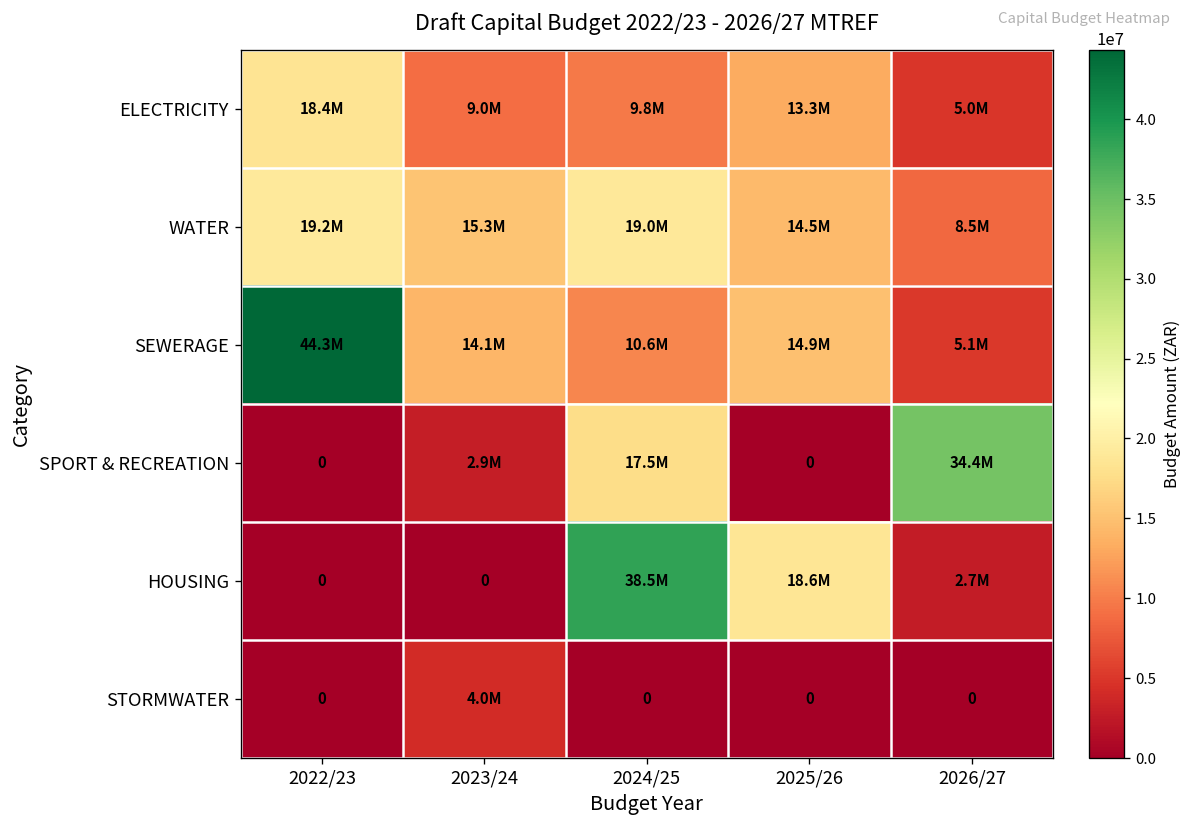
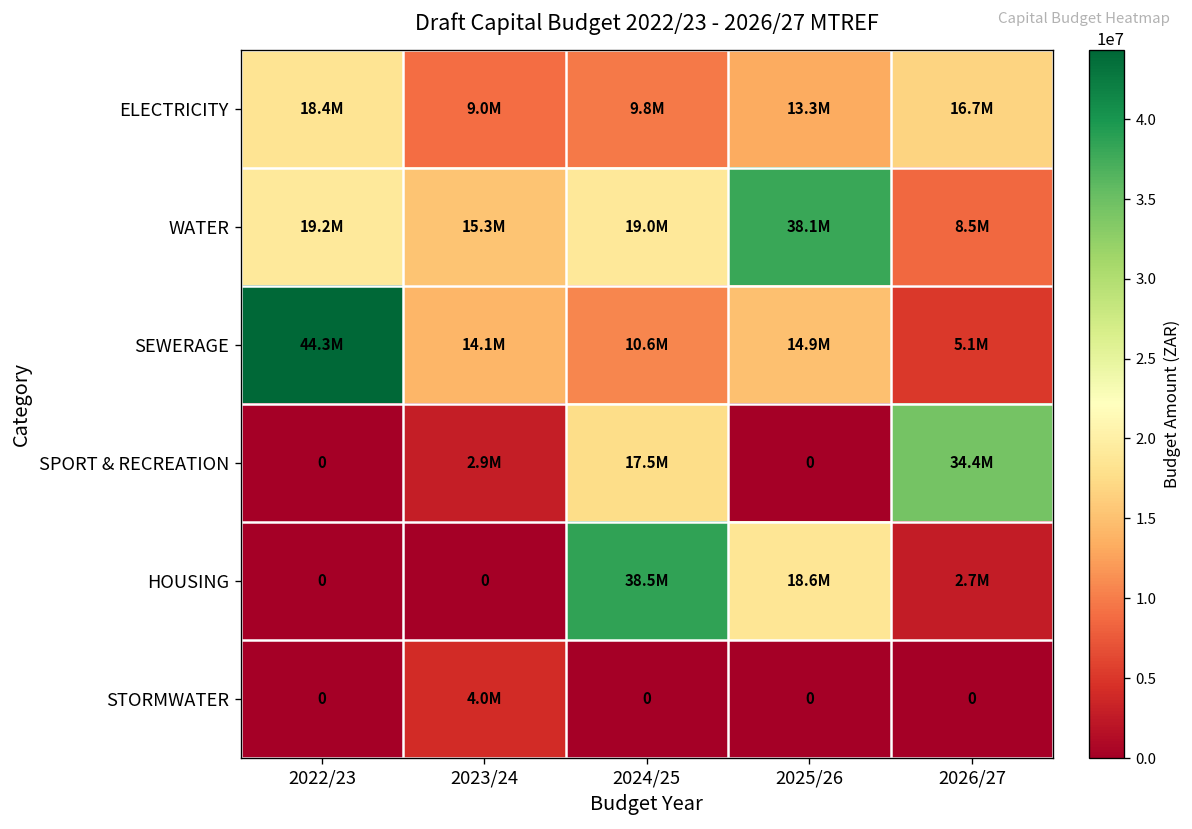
  {
    "ELECTRICITY": {
      "2022/23": "18.4M",
      "2023/24": "9.0M",
      "2024/25": "9.8M",
      "2025/26": "13.3M",
-     "2026/27": "5.0M"
+     "2026/27": "16.7M"
    },
    "WATER": {
      "2022/23": "19.2M",
      "2023/24": "15.3M",
      "2024/25": "19.0M",
-     "2025/26": "14.5M",
+     "2025/26": "38.1M",
      "2026/27": "8.5M"
    },
    "SEWERAGE": {
      "2022/23": "44.3M",
      "2023/24": "14.1M",
      "2024/25": "10.6M",
      "2025/26": "14.9M",
      "2026/27": "5.1M"
    },
    "SPORT & RECREATION": {
      "2022/23": "0",
      "2023/24": "2.9M",
      "2024/25": "17.5M",
      "2025/26": "0",
      "2026/27": "34.4M"
    },
    "HOUSING": {
      "2022/23": "0",
      "2023/24": "0",
      "2024/25": "38.5M",
      "2025/26": "18.6M",
      "2026/27": "2.7M"
    },
    "STORMWATER": {
      "2022/23": "0",
      "2023/24": "4.0M",
      "2024/25": "0",
      "2025/26": "0",
      "2026/27": "0"
    }
  }
